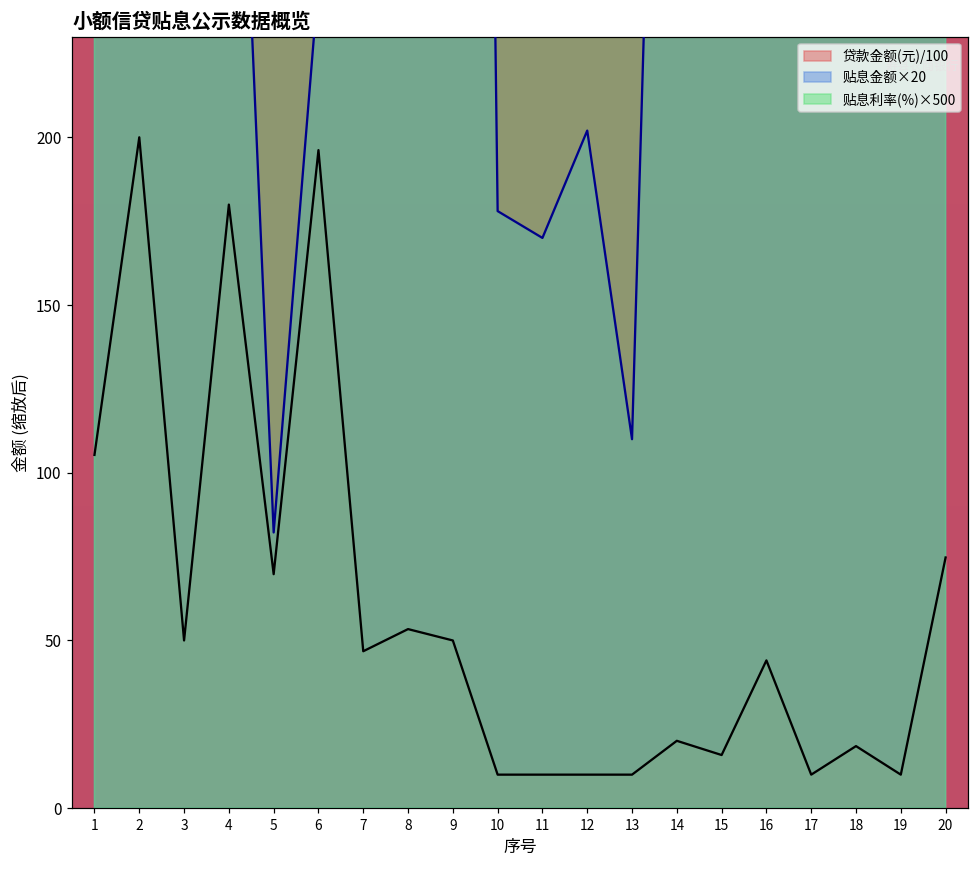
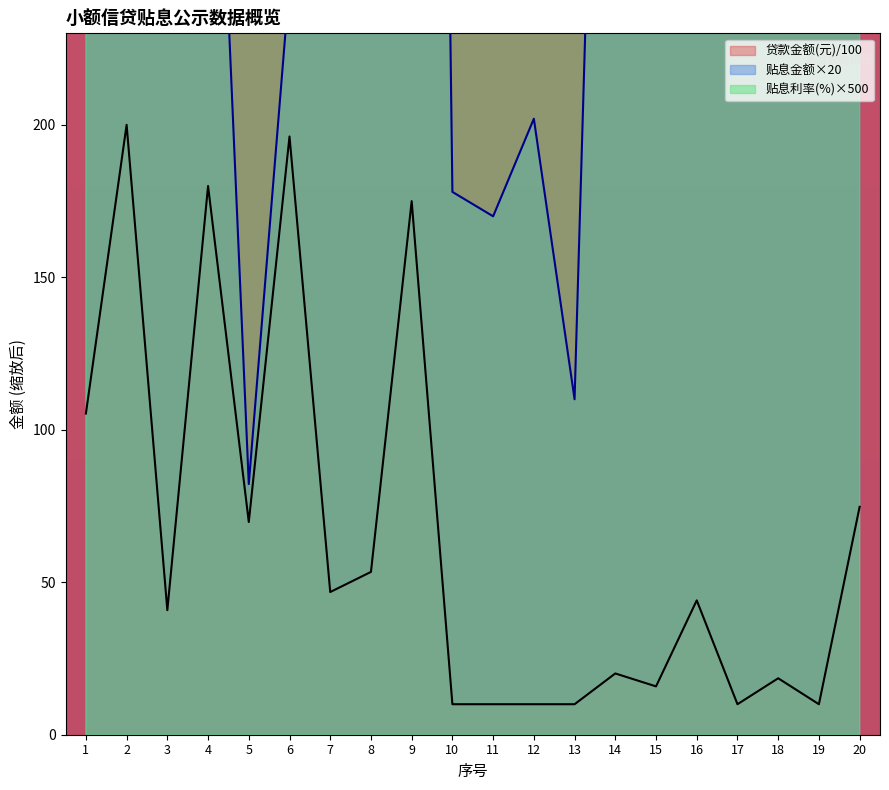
  {
    "贷款金额(元)/100": {
      "1": 105,
      "2": 200,
-     "3": 50,
+     "3": 41,
      "4": 180,
      "5": 70,
      "6": 196,
      "7": 47,
      "8": 53,
-     "9": 50,
+     "9": 175,
      "10": 10,
      "11": 10,
      "12": 10,
      "13": 10,
      "14": 20,
      "15": 16,
      "16": 44,
      "17": 10,
      "18": 19,
      "19": 10,
      "20": 75
    },
    "贴息金额×20": {
      "5": 82,
      "10": 178,
      "11": 170,
      "12": 202,
      "13": 110
    }
  }
